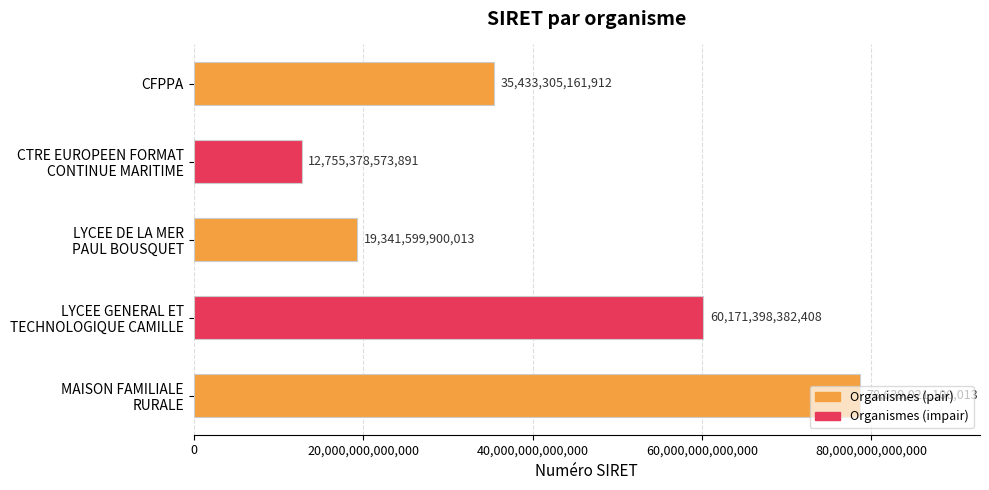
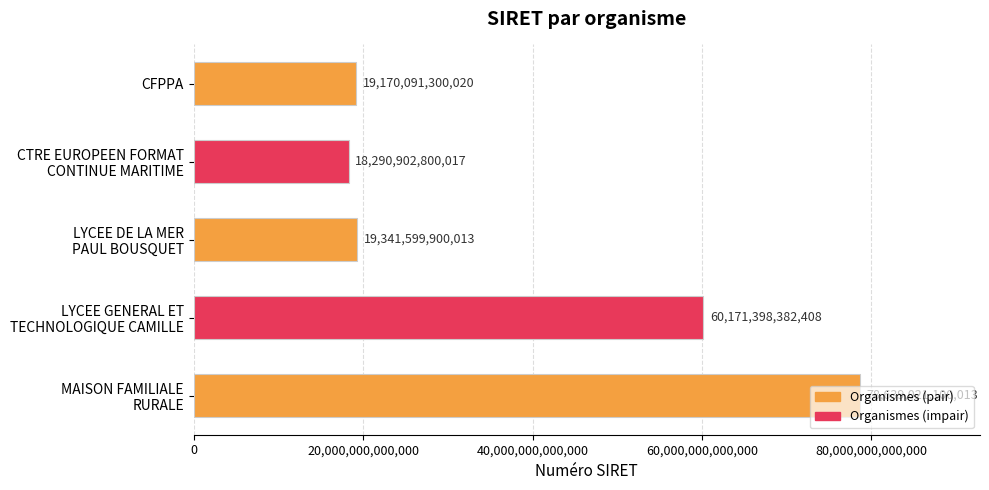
  {
-   "CFPPA": "35,433,305,161,912",
-   "CTRE EUROPEEN FORMAT CONTINUE MARITIME": "12,755,378,573,891",
+   "CFPPA": "19,170,091,300,020",
+   "CTRE EUROPEEN FORMAT CONTINUE MARITIME": "18,290,902,800,017",
    "LYCEE DE LA MER PAUL BOUSQUET": "19,341,599,900,013",
    "LYCEE GENERAL ET TECHNOLOGIQUE CAMILLE": "60,171,398,382,408"
  }
